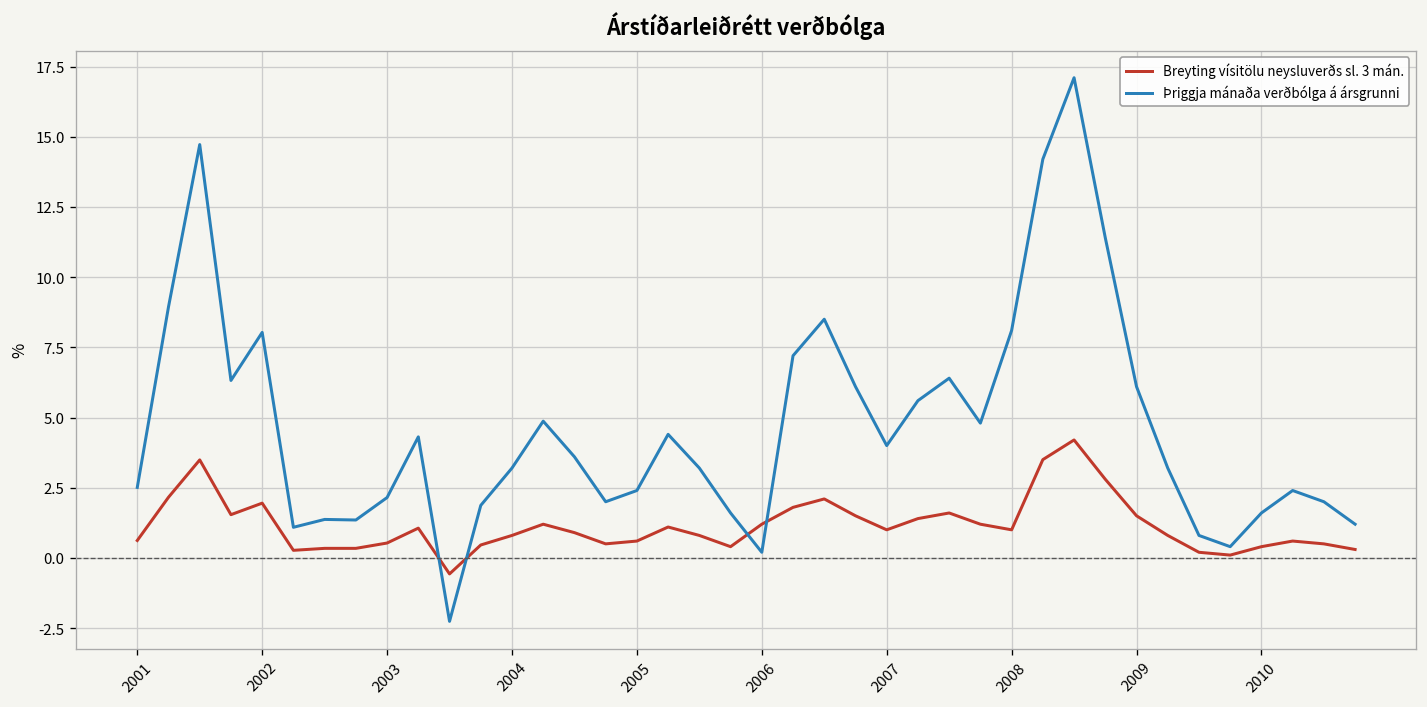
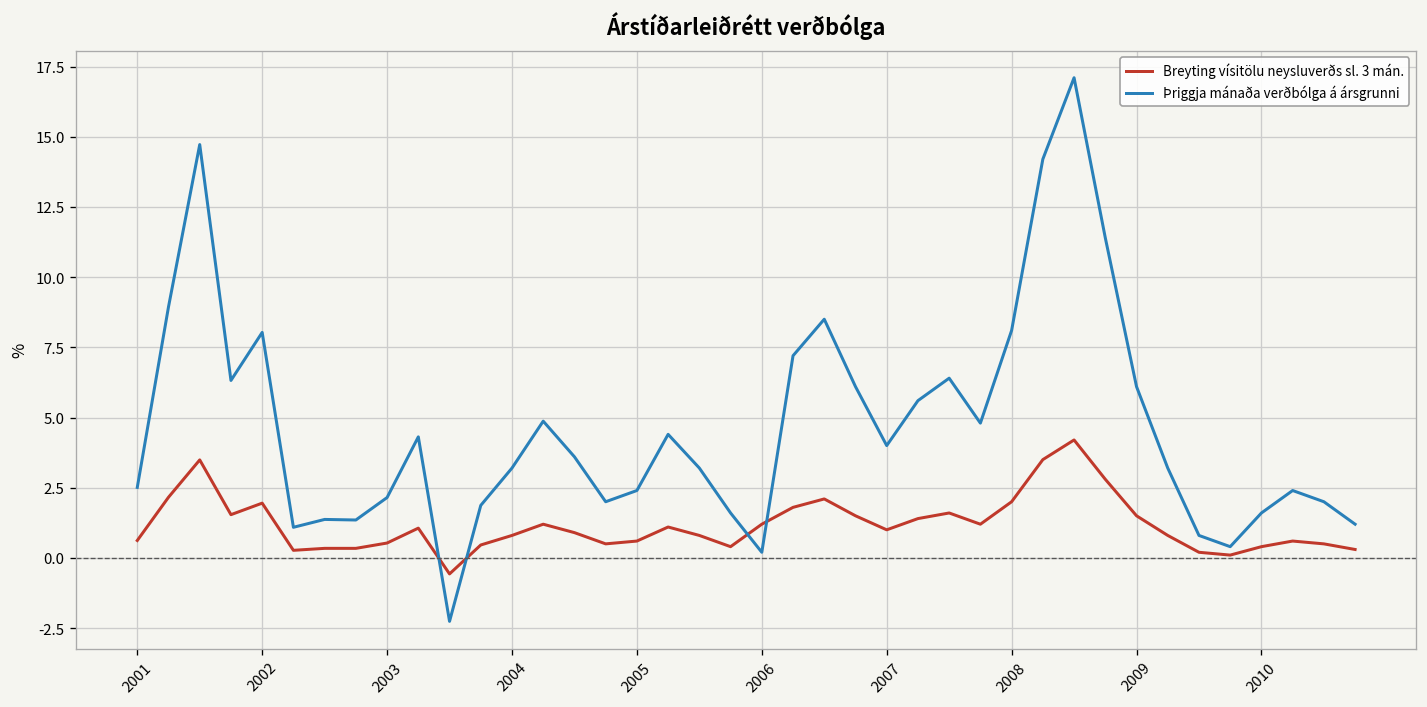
  {
    "Breyting vísitölu neysluverðs sl. 3 mán.": {
      "2001": 0.6,
      "2002": 2,
      "2003": 0.5,
      "2004": 0.8,
      "2005": 0.6,
      "2006": 1.2,
      "2007": 1,
-     "2008": 1,
+     "2008": 2,
      "2009": 1.5,
      "2010": 0.4
    },
    "Þriggja mánaða verðbólga á ársgrunni": {
      "2001": 2.5,
      "2002": 8,
      "2003": 2.2,
      "2004": 3.2,
      "2005": 2.4,
      "2006": 0.2,
      "2007": 4,
      "2008": 8,
      "2009": 6,
      "2010": 1.6
    }
  }
